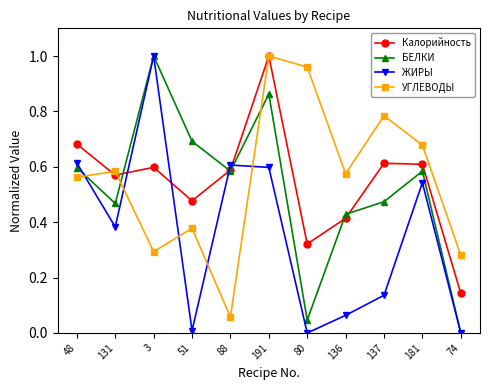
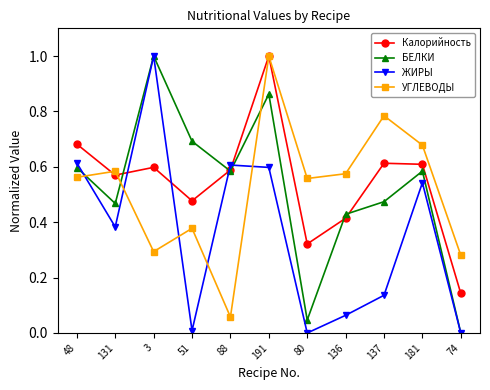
  {
    "Калорийность": {
      "48": 0.68,
      "131": 0.57,
      "3": 0.60,
      "51": 0.48,
      "80": 0.32,
      "136": 0.41,
      "137": 0.61,
      "181": 0.61,
      "74": 0.14
    },
    "БЕЛКИ": {
      "48": 0.60,
      "131": 0.47,
      "51": 0.69,
      "191": 0.86,
      "80": 0.05,
      "136": 0.43,
      "137": 0.47,
      "181": 0.58
    },
    "ЖИРЫ": {
      "48": 0.61,
      "131": 0.38,
      "51": 0.01,
      "88": 0.61,
      "191": 0.60,
      "80": 0.00,
      "136": 0.06,
      "137": 0.14,
      "181": 0.54
    },
    "УГЛЕВОДЫ": {
      "48": 0.56,
      "131": 0.58,
      "3": 0.29,
      "51": 0.38,
      "88": 0.06,
-     "80": 0.96,
+     "80": 0.56,
      "136": 0.58,
      "137": 0.78,
      "181": 0.68,
      "74": 0.28
    }
  }
